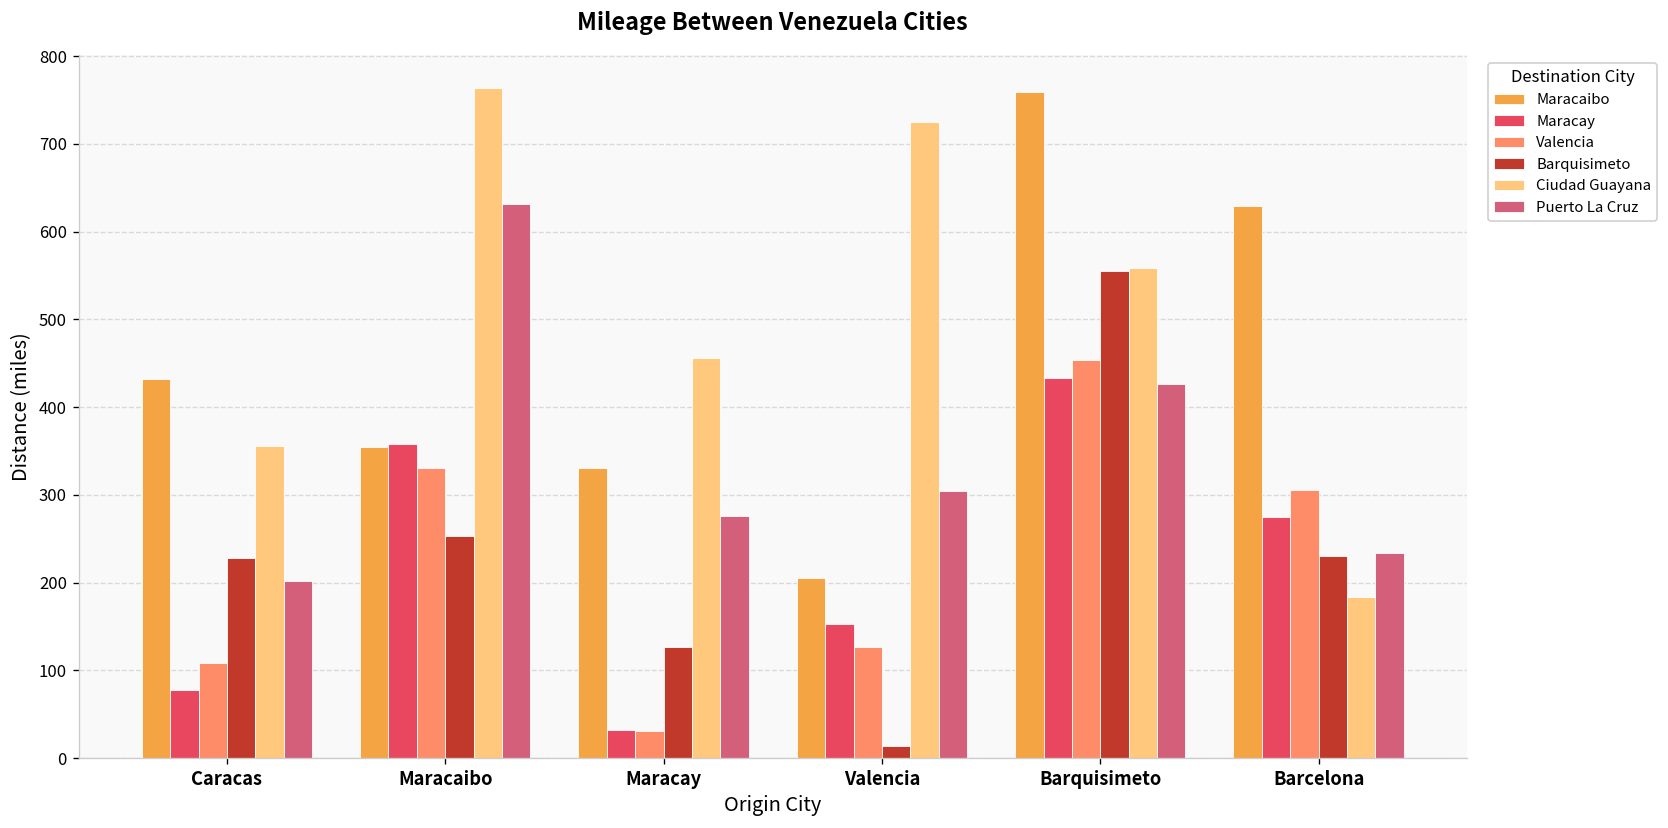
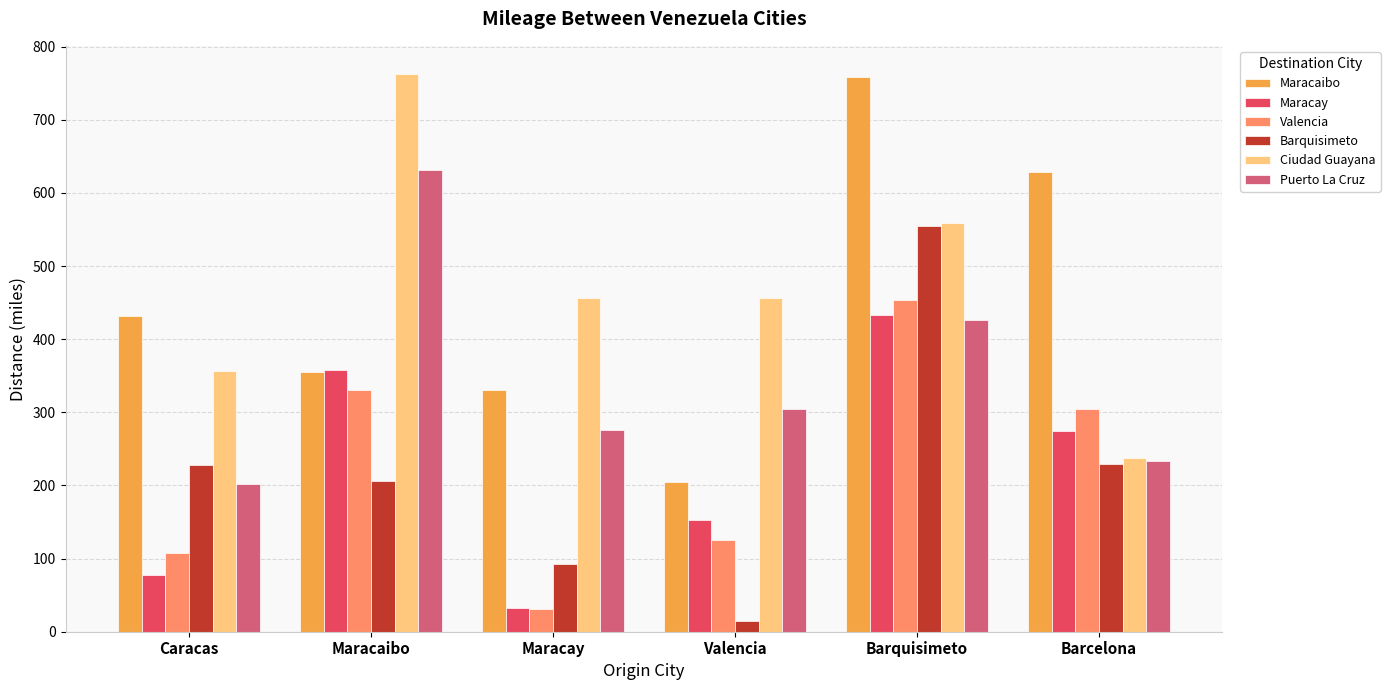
  {
    "Barquisimeto": {
      "Caracas": 230,
-     "Maracaibo": 250,
-     "Maracay": 130,
+     "Maracaibo": 210,
+     "Maracay": 90,
      "Valencia": 10,
      "Barquisimeto": 560,
      "Barcelona": 230
    },
    "Ciudad Guayana": {
      "Caracas": 360,
      "Maracaibo": 760,
      "Maracay": 460,
-     "Valencia": 730,
+     "Valencia": 460,
      "Barquisimeto": 560,
-     "Barcelona": 180
+     "Barcelona": 240
    }
  }
